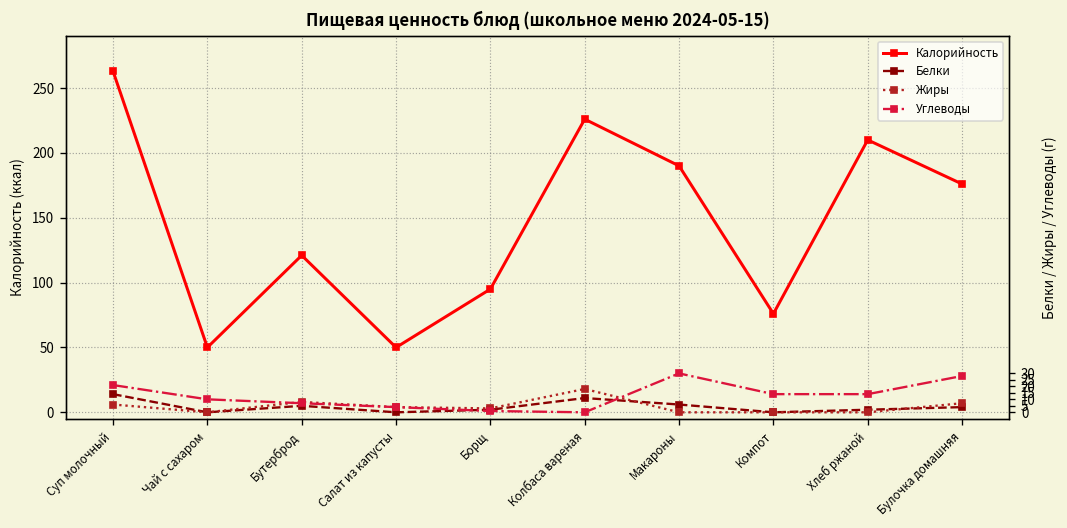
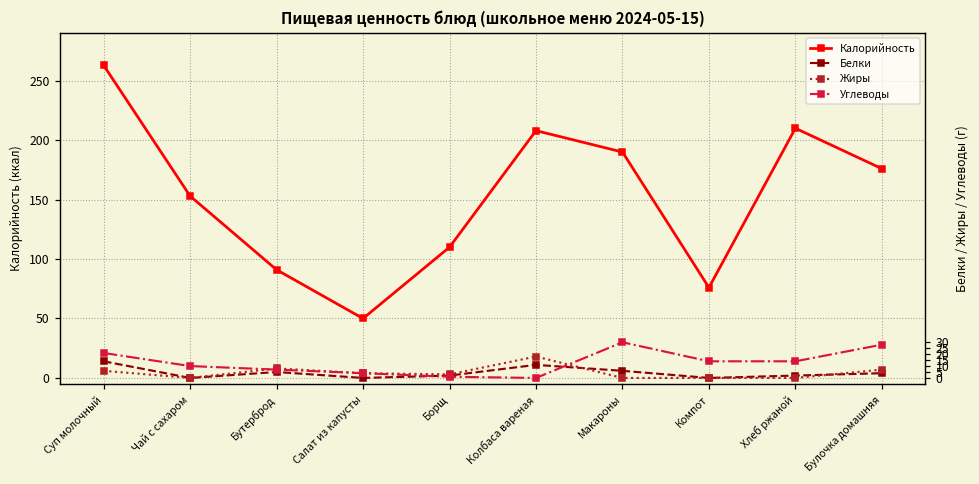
  {
    "Калорийность": {
      "Суп молочный": 263,
-     "Чай с сахаром": 50,
-     "Бутерброд": 121,
+     "Чай с сахаром": 153,
+     "Бутерброд": 91,
      "Салат из капусты": 50,
-     "Борщ": 95,
-     "Колбаса вареная": 226,
+     "Борщ": 110,
+     "Колбаса вареная": 208,
      "Макароны": 190,
      "Компот": 76,
      "Хлеб ржаной": 210,
      "Булочка домашняя": 176
    },
    "Белки": {
      "Суп молочный": 14,
      "Салат из капусты": 0,
      "Колбаса вареная": 11,
      "Макароны": 6,
      "Булочка домашняя": 4
    }
  }
